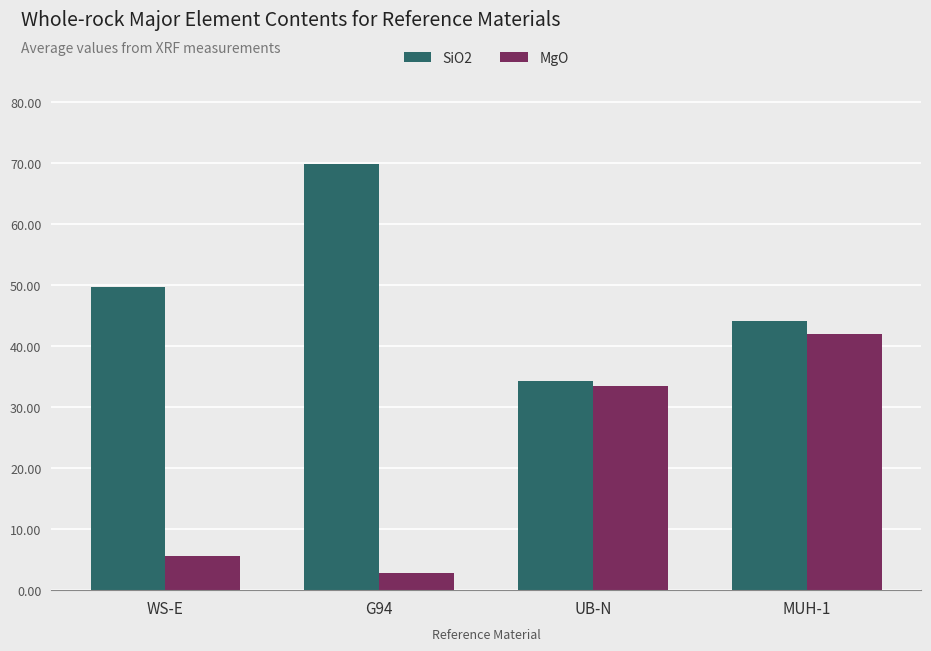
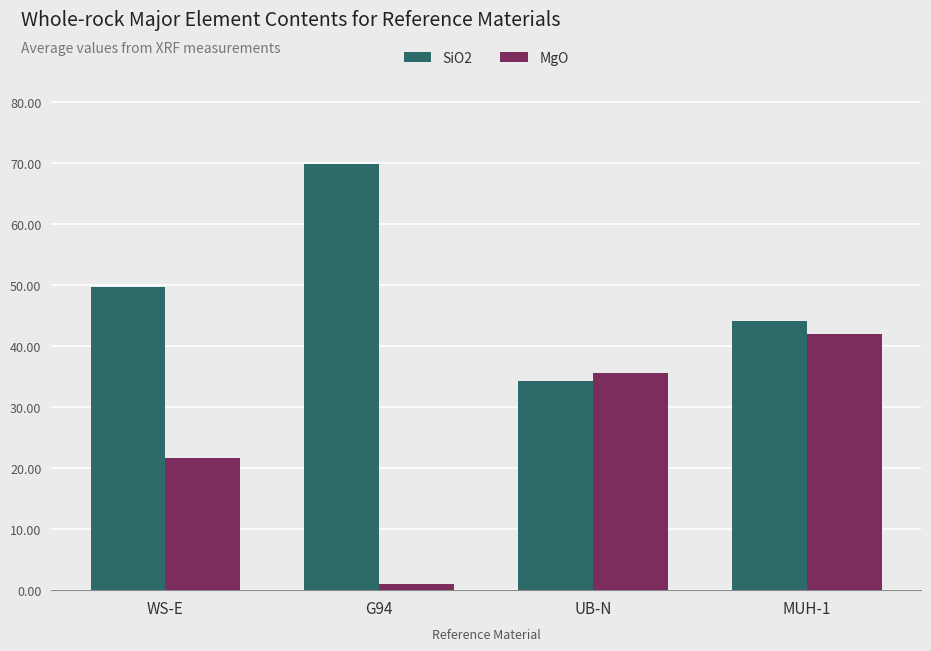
  {
    "SiO2": {
      "WS-E": 50,
      "G94": 70,
      "UB-N": 34,
      "MUH-1": 44
    },
    "MgO": {
-     "WS-E": 6,
-     "G94": 3,
-     "UB-N": 33,
+     "WS-E": 22,
+     "G94": 1,
+     "UB-N": 36,
      "MUH-1": 42
    }
  }
